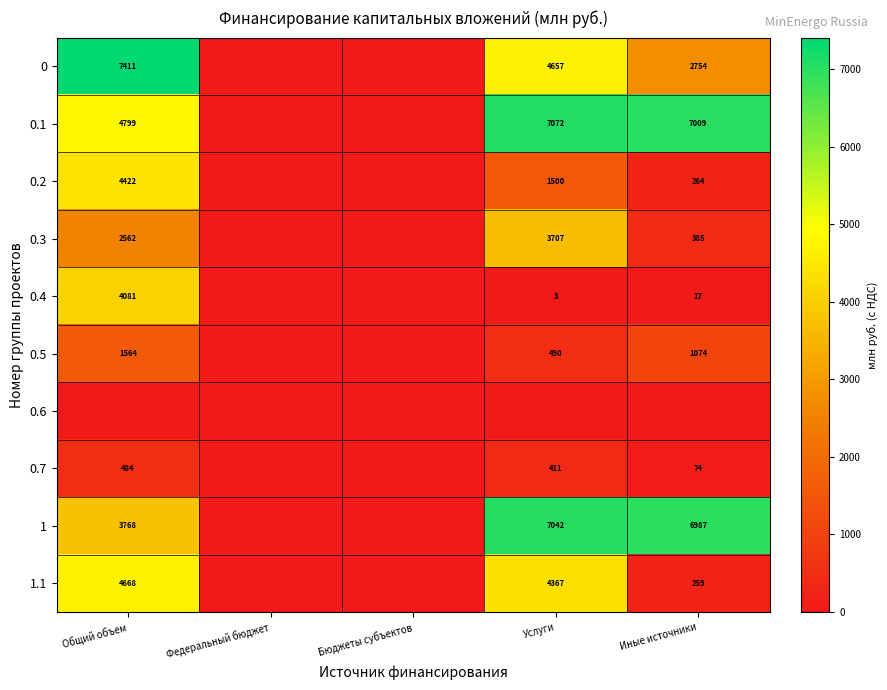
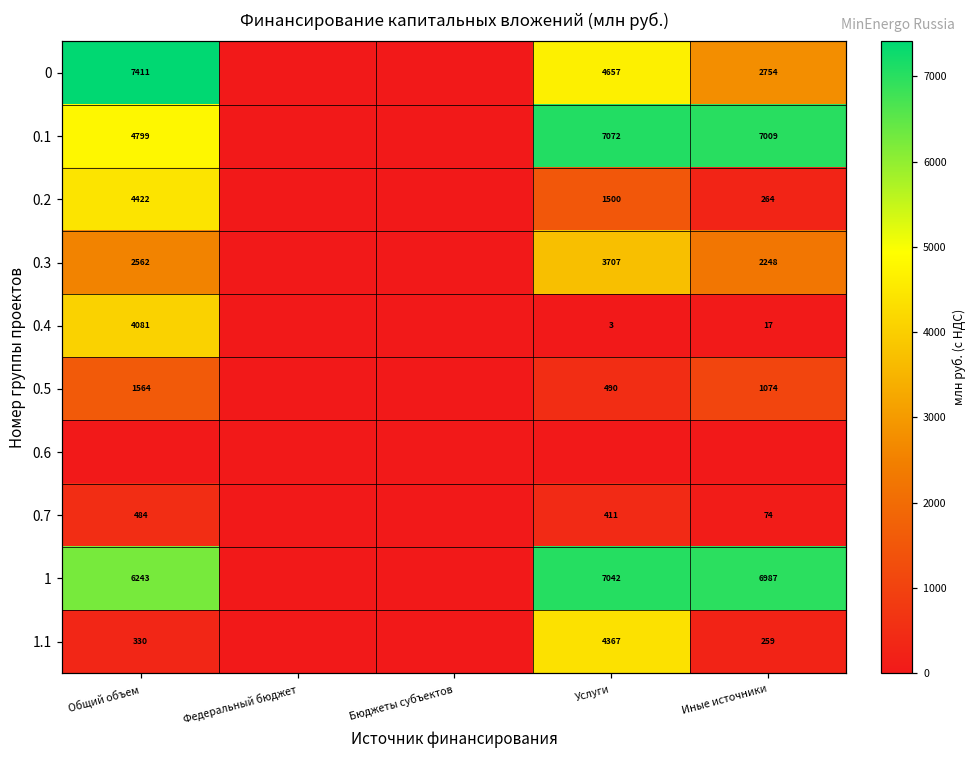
  {
    "0": {
      "Общий объем": 7411,
      "Услуги": 4657,
      "Иные источники": 2754
    },
    "0.1": {
      "Общий объем": 4799,
      "Услуги": 7072,
      "Иные источники": 7009
    },
    "0.2": {
      "Общий объем": 4422,
      "Услуги": 1500,
      "Иные источники": 264
    },
    "0.3": {
      "Общий объем": 2562,
      "Услуги": 3707,
-     "Иные источники": 385
+     "Иные источники": 2248
    },
    "0.4": {
      "Общий объем": 4081,
      "Услуги": 3,
      "Иные источники": 17
    },
    "0.5": {
      "Общий объем": 1564,
      "Услуги": 490,
      "Иные источники": 1074
    },
    "0.7": {
      "Общий объем": 484,
      "Услуги": 411,
      "Иные источники": 74
    },
    "1": {
-     "Общий объем": 3768,
+     "Общий объем": 6243,
      "Услуги": 7042,
      "Иные источники": 6987
    },
    "1.1": {
-     "Общий объем": 4668,
+     "Общий объем": 330,
      "Услуги": 4367,
      "Иные источники": 259
    }
  }
